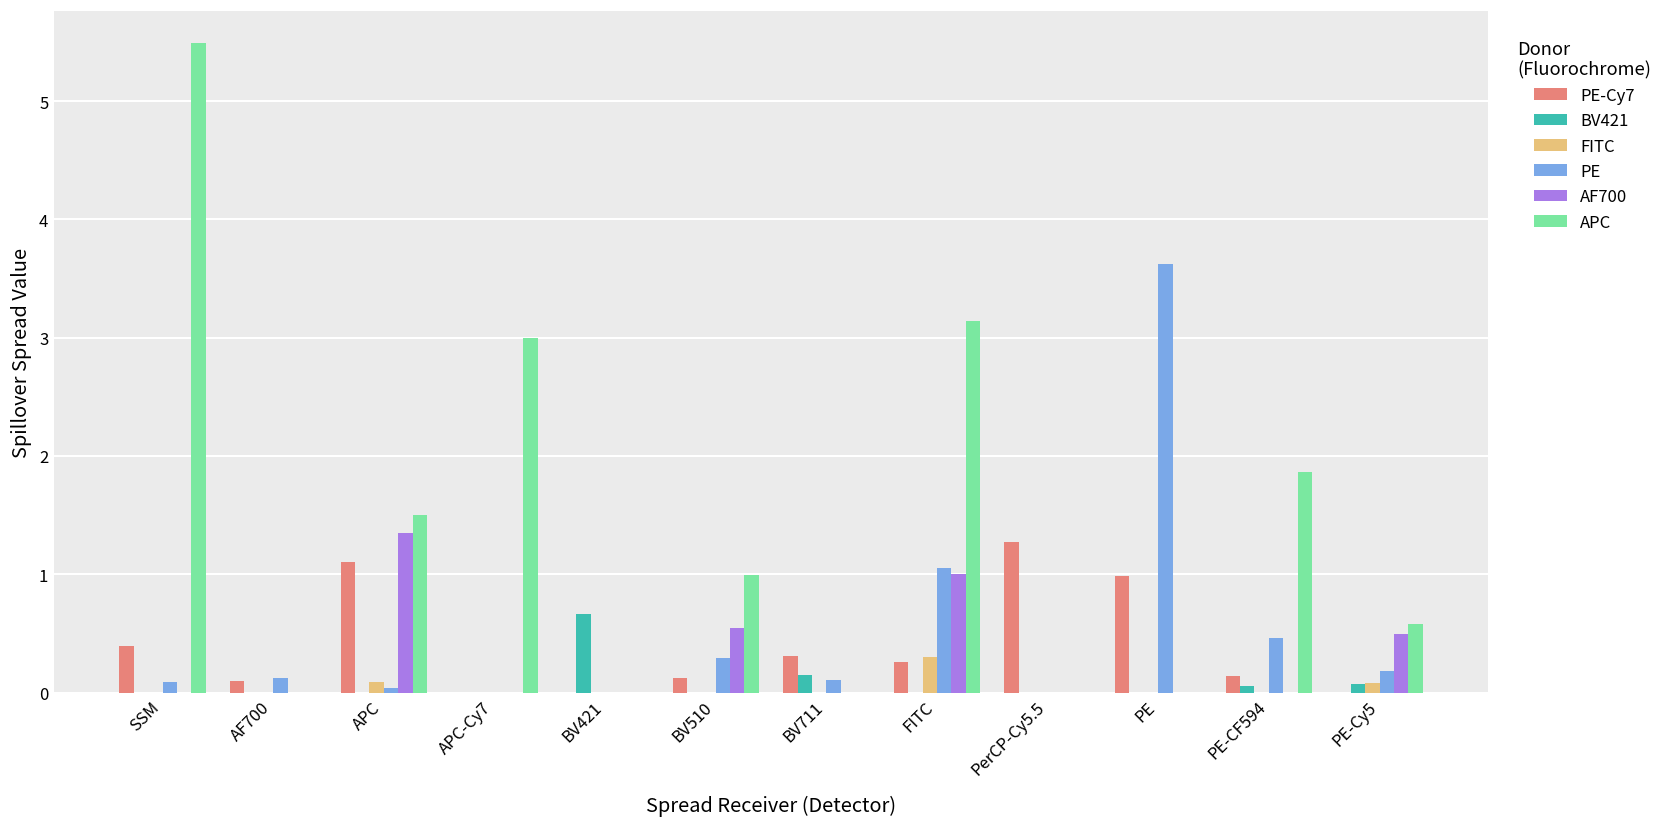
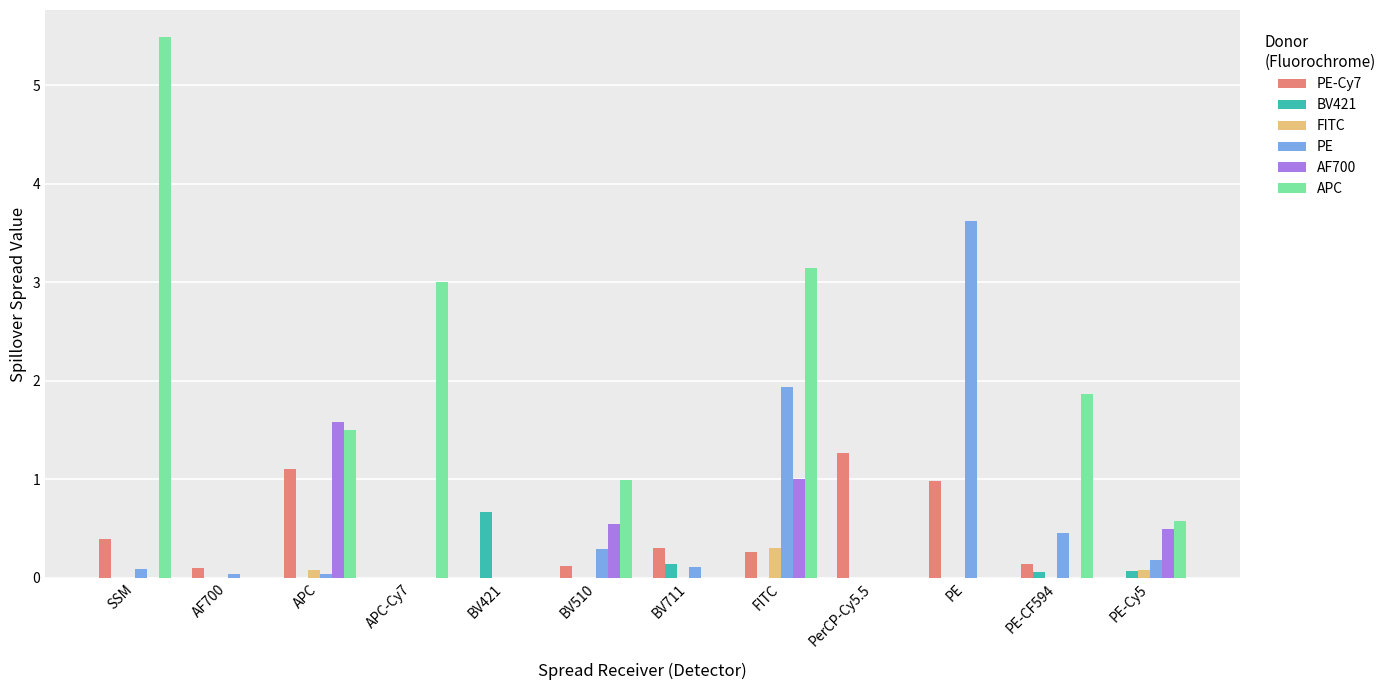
  {
    "PE-Cy7": {
      "SSM": 0.4,
      "AF700": 0.1,
      "APC": 1.1,
      "APC-Cy7": 0.0,
      "BV421": 0.0,
      "BV510": 0.1,
      "BV711": 0.3,
      "FITC": 0.3,
      "PerCP-Cy5.5": 1.3,
      "PE": 1.0,
      "PE-CF594": 0.1,
      "PE-Cy5": 0.0
    },
    "BV421": {
      "SSM": 0.0,
      "AF700": 0.0,
      "APC": 0.0,
      "APC-Cy7": 0.0,
      "BV421": 0.7,
      "BV510": 0.0,
      "BV711": 0.1,
      "FITC": 0.0,
      "PerCP-Cy5.5": 0.0,
      "PE": 0.0,
      "PE-CF594": 0.1,
      "PE-Cy5": 0.1
    },
    "FITC": {
      "SSM": 0.0,
      "AF700": 0.0,
      "APC": 0.1,
      "APC-Cy7": 0.0,
      "BV421": 0.0,
      "BV510": 0.0,
      "BV711": 0.0,
      "FITC": 0.3,
      "PerCP-Cy5.5": 0.0,
      "PE": 0.0,
      "PE-CF594": 0.0,
      "PE-Cy5": 0.1
    },
    "PE": {
      "SSM": 0.1,
-     "AF700": 0.1,
+     "AF700": 0.0,
      "APC": 0.0,
      "APC-Cy7": 0.0,
      "BV421": 0.0,
      "BV510": 0.3,
      "BV711": 0.1,
-     "FITC": 1.1,
+     "FITC": 1.9,
      "PerCP-Cy5.5": 0.0,
      "PE": 3.6,
      "PE-CF594": 0.5,
      "PE-Cy5": 0.2
    },
    "AF700": {
      "SSM": 0.0,
      "AF700": 0.0,
-     "APC": 1.3,
+     "APC": 1.6,
      "APC-Cy7": 0.0,
      "BV421": 0.0,
      "BV510": 0.5,
      "BV711": 0.0,
      "FITC": 1.0,
      "PerCP-Cy5.5": 0.0,
      "PE": 0.0,
      "PE-CF594": 0.0,
      "PE-Cy5": 0.5
    },
    "APC": {
      "SSM": 5.5,
      "AF700": 0.0,
      "APC": 1.5,
      "APC-Cy7": 3.0,
      "BV421": 0.0,
      "BV510": 1.0,
      "BV711": 0.0,
      "FITC": 3.1,
      "PerCP-Cy5.5": 0.0,
      "PE": 0.0,
      "PE-CF594": 1.9,
      "PE-Cy5": 0.6
    }
  }
